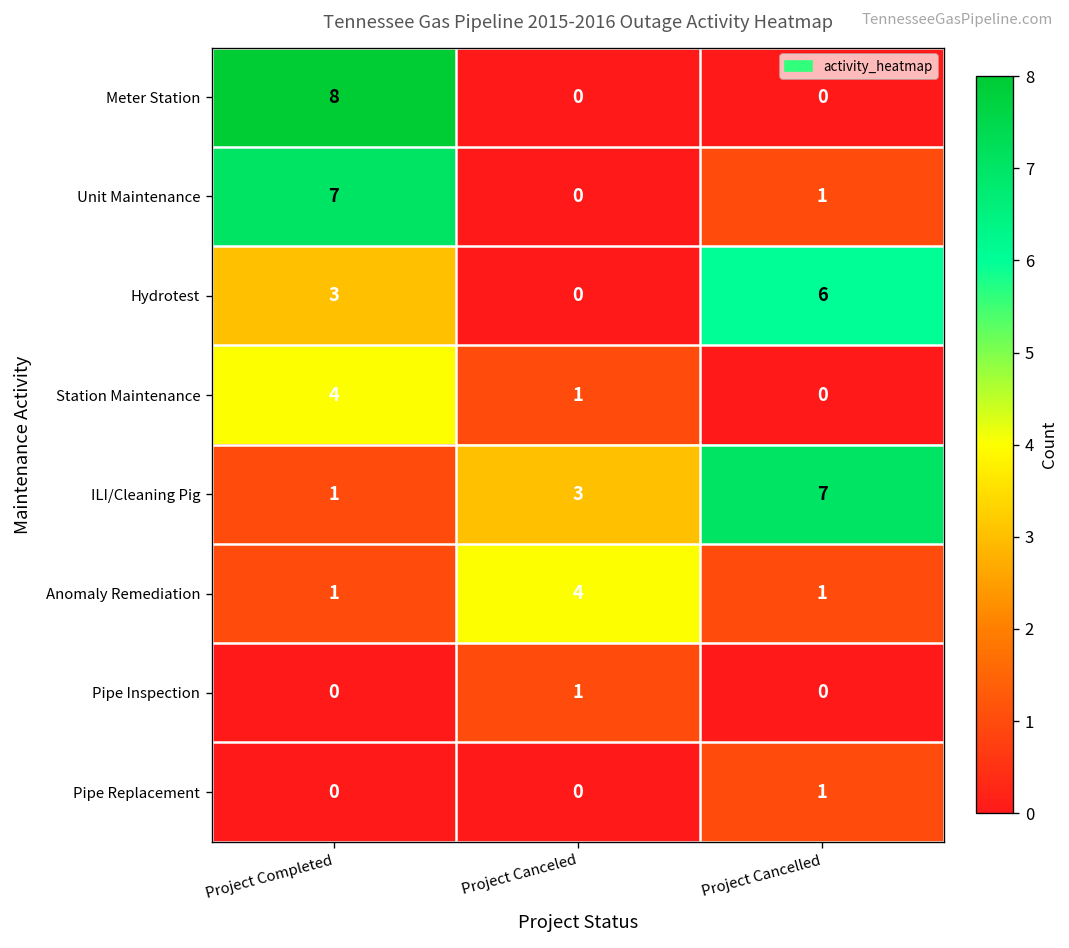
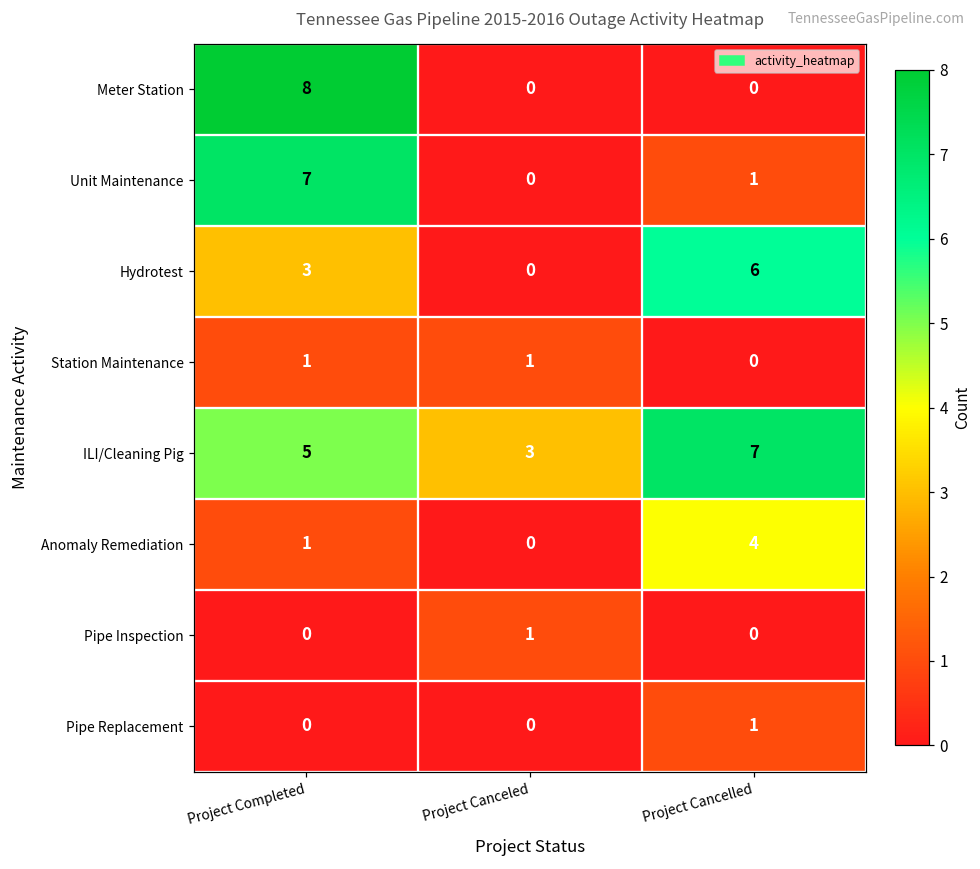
  {
    "Meter Station": {
      "Project Completed": 8,
      "Project Canceled": 0,
      "Project Cancelled": 0
    },
    "Unit Maintenance": {
      "Project Completed": 7,
      "Project Canceled": 0,
      "Project Cancelled": 1
    },
    "Hydrotest": {
      "Project Completed": 3,
      "Project Canceled": 0,
      "Project Cancelled": 6
    },
    "Station Maintenance": {
-     "Project Completed": 4,
+     "Project Completed": 1,
      "Project Canceled": 1,
      "Project Cancelled": 0
    },
    "ILI/Cleaning Pig": {
-     "Project Completed": 1,
+     "Project Completed": 5,
      "Project Canceled": 3,
      "Project Cancelled": 7
    },
    "Anomaly Remediation": {
      "Project Completed": 1,
-     "Project Canceled": 4,
-     "Project Cancelled": 1
+     "Project Canceled": 0,
+     "Project Cancelled": 4
    },
    "Pipe Inspection": {
      "Project Completed": 0,
      "Project Canceled": 1,
      "Project Cancelled": 0
    },
    "Pipe Replacement": {
      "Project Completed": 0,
      "Project Canceled": 0,
      "Project Cancelled": 1
    }
  }
